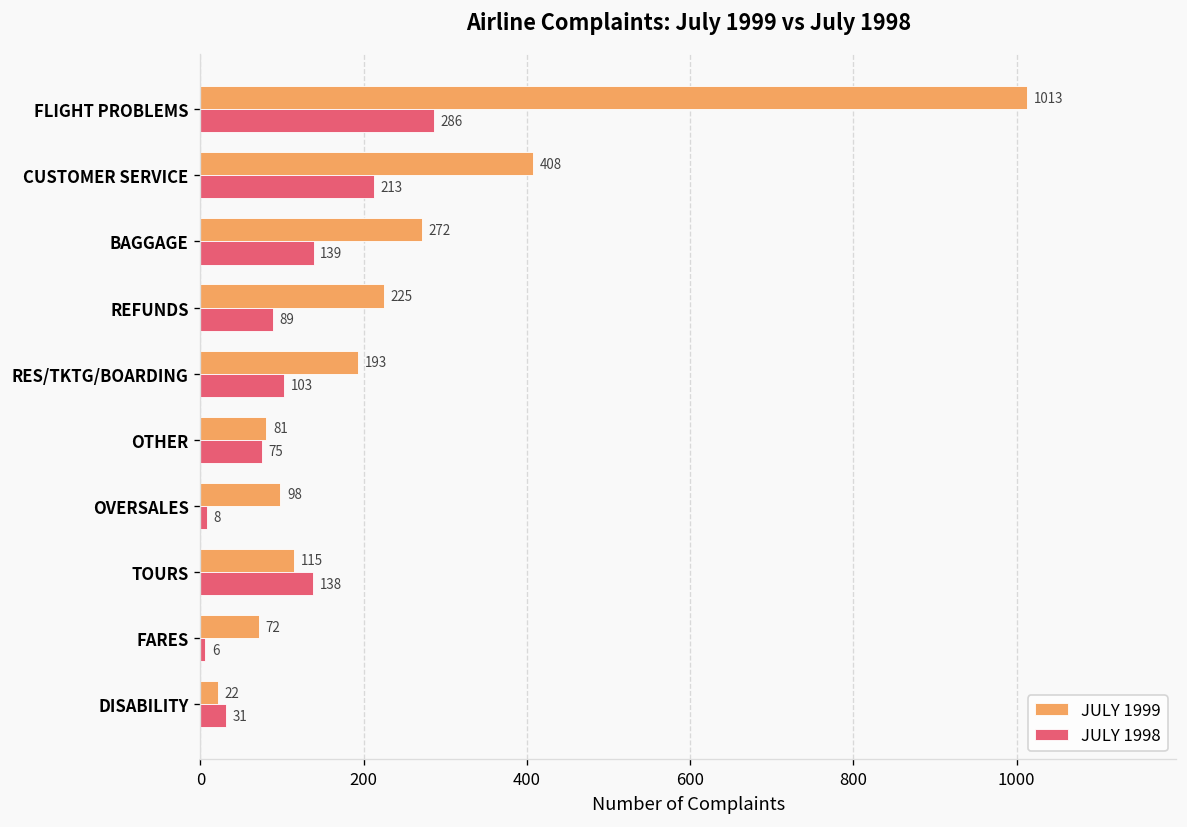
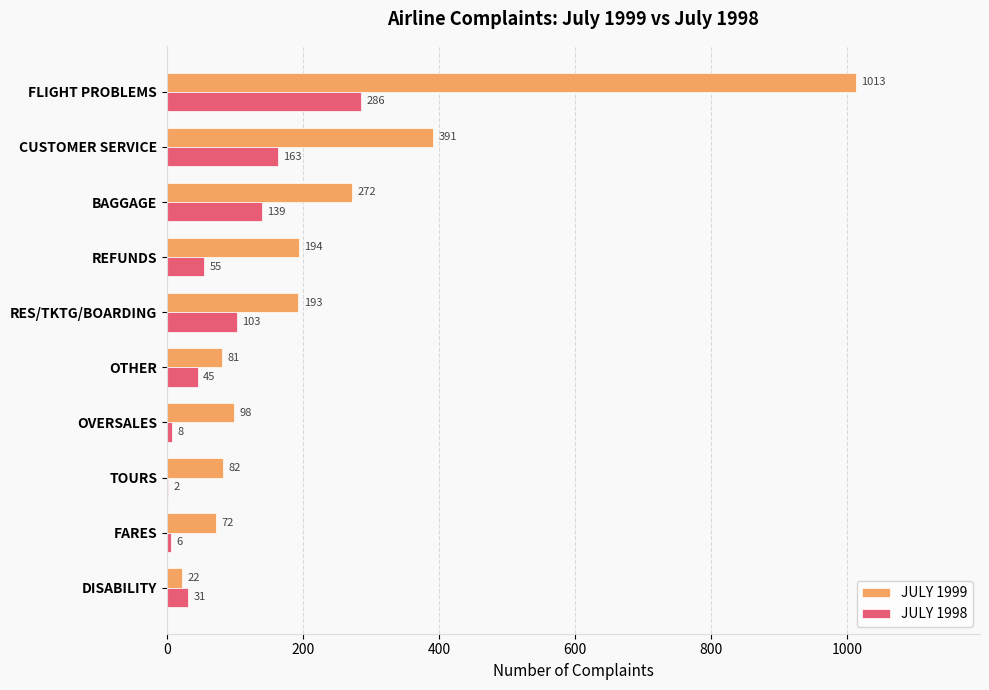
  {
    "JULY 1999": {
      "FLIGHT PROBLEMS": 1013,
-     "CUSTOMER SERVICE": 408,
+     "CUSTOMER SERVICE": 391,
      "BAGGAGE": 272,
-     "REFUNDS": 225,
+     "REFUNDS": 194,
      "RES/TKTG/BOARDING": 193,
      "OTHER": 81,
      "OVERSALES": 98,
-     "TOURS": 115,
+     "TOURS": 82,
      "FARES": 72,
      "DISABILITY": 22
    },
    "JULY 1998": {
      "FLIGHT PROBLEMS": 286,
-     "CUSTOMER SERVICE": 213,
+     "CUSTOMER SERVICE": 163,
      "BAGGAGE": 139,
-     "REFUNDS": 89,
+     "REFUNDS": 55,
      "RES/TKTG/BOARDING": 103,
-     "OTHER": 75,
+     "OTHER": 45,
      "OVERSALES": 8,
-     "TOURS": 138,
+     "TOURS": 2,
      "FARES": 6,
      "DISABILITY": 31
    }
  }
